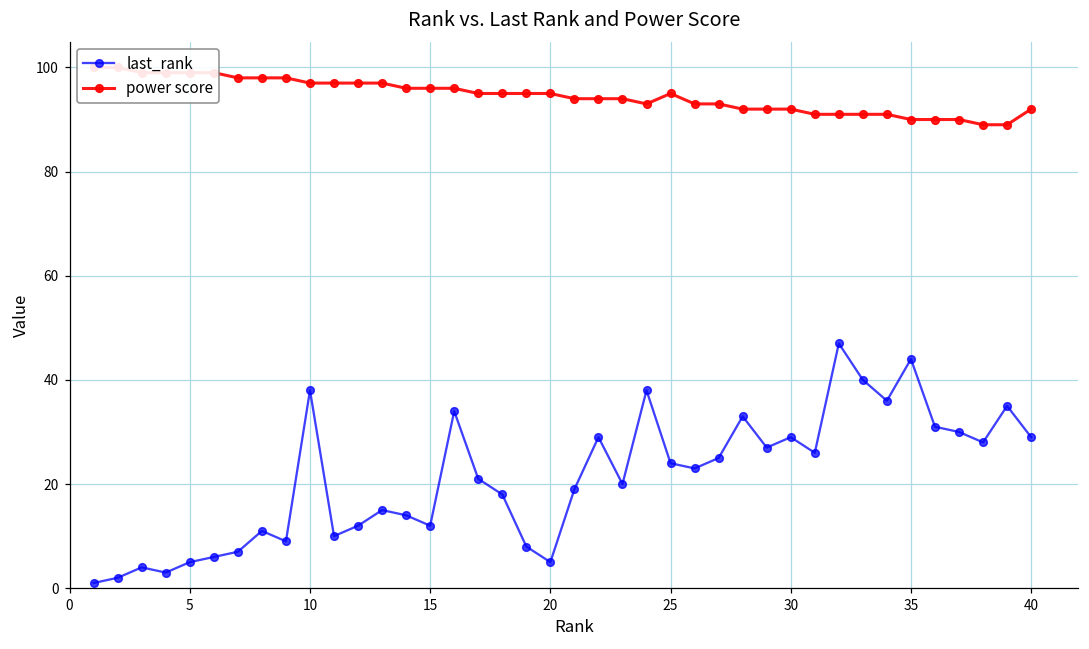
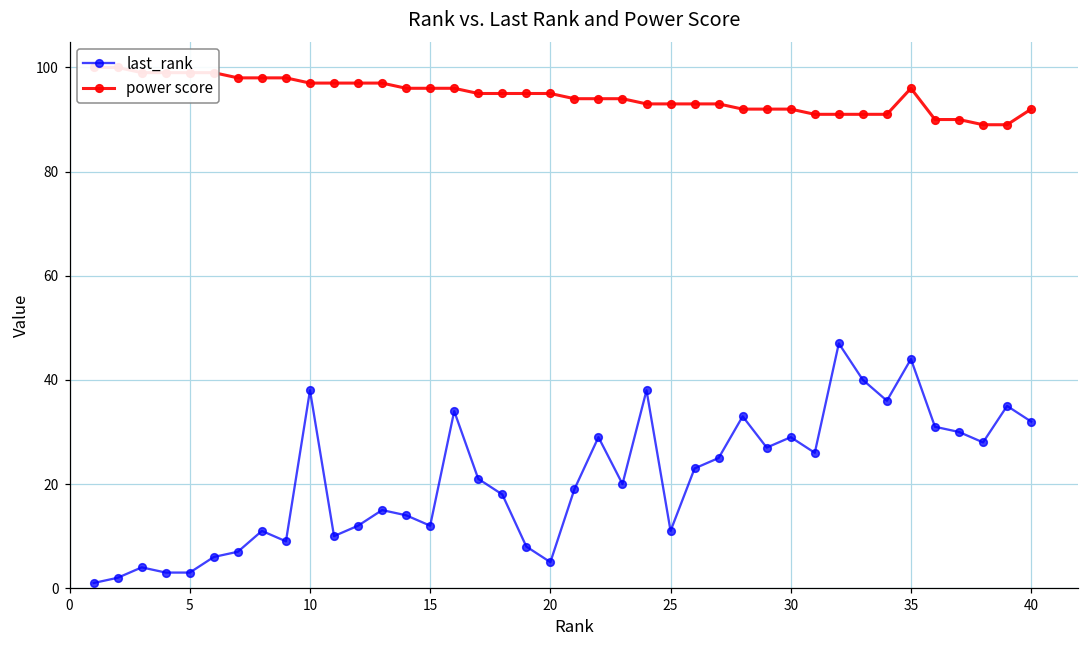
  {
    "last_rank": {
-     "5": 5,
+     "5": 3,
      "10": 38,
      "15": 12,
      "20": 5,
-     "25": 24,
+     "25": 11,
      "30": 29,
      "35": 44,
-     "40": 29
+     "40": 32
    },
    "power score": {
      "10": 97,
      "15": 96,
      "20": 95,
-     "25": 95,
+     "25": 93,
      "30": 92,
-     "35": 90,
+     "35": 96,
      "40": 92
    }
  }
